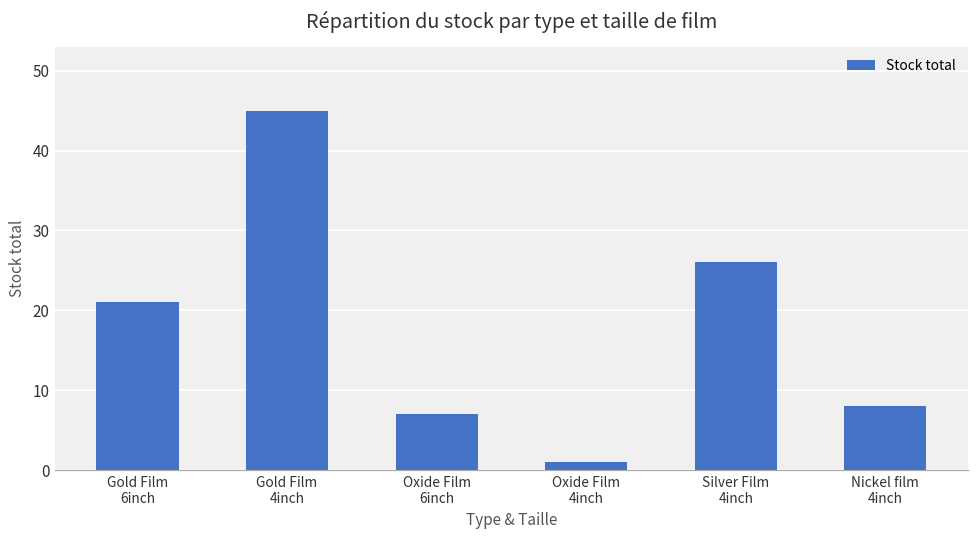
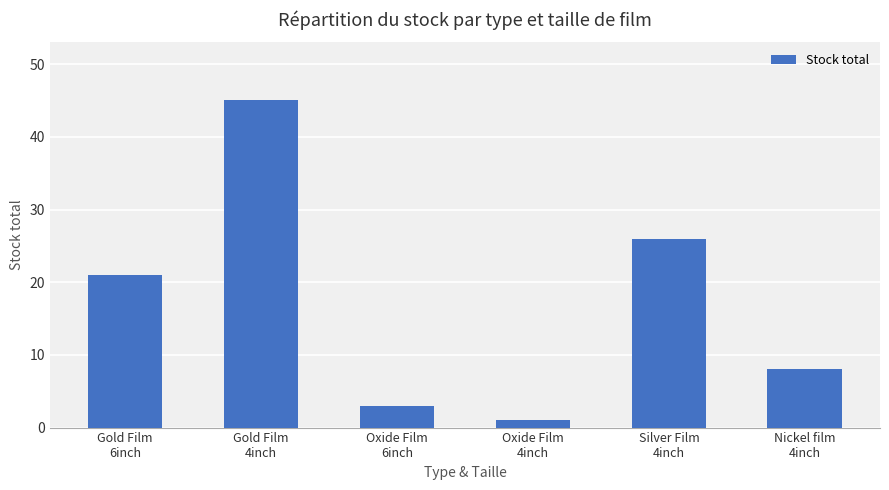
  {
    "Gold Film 6inch": 21,
    "Gold Film 4inch": 45,
-   "Oxide Film 6inch": 7,
+   "Oxide Film 6inch": 3,
    "Oxide Film 4inch": 1,
    "Silver Film 4inch": 26,
    "Nickel film 4inch": 8
  }
